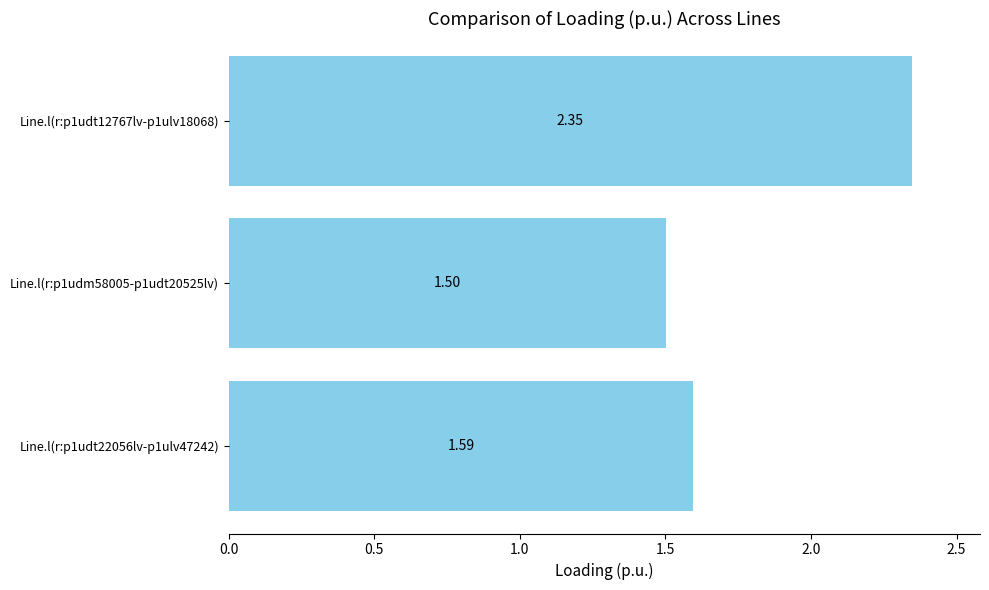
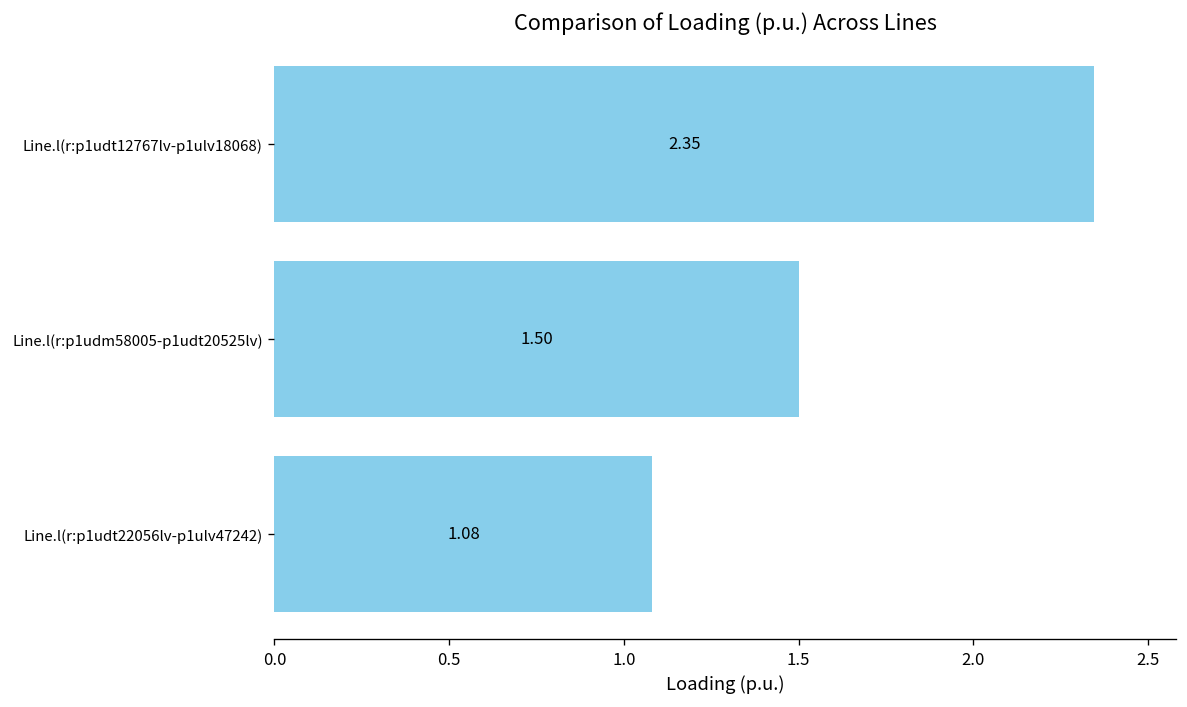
  {
    "Line.l(r:p1udt12767lv-p1ulv18068)": 2.35,
    "Line.l(r:p1udm58005-p1udt20525lv)": 1.50,
-   "Line.l(r:p1udt22056lv-p1ulv47242)": 1.59
+   "Line.l(r:p1udt22056lv-p1ulv47242)": 1.08
  }
